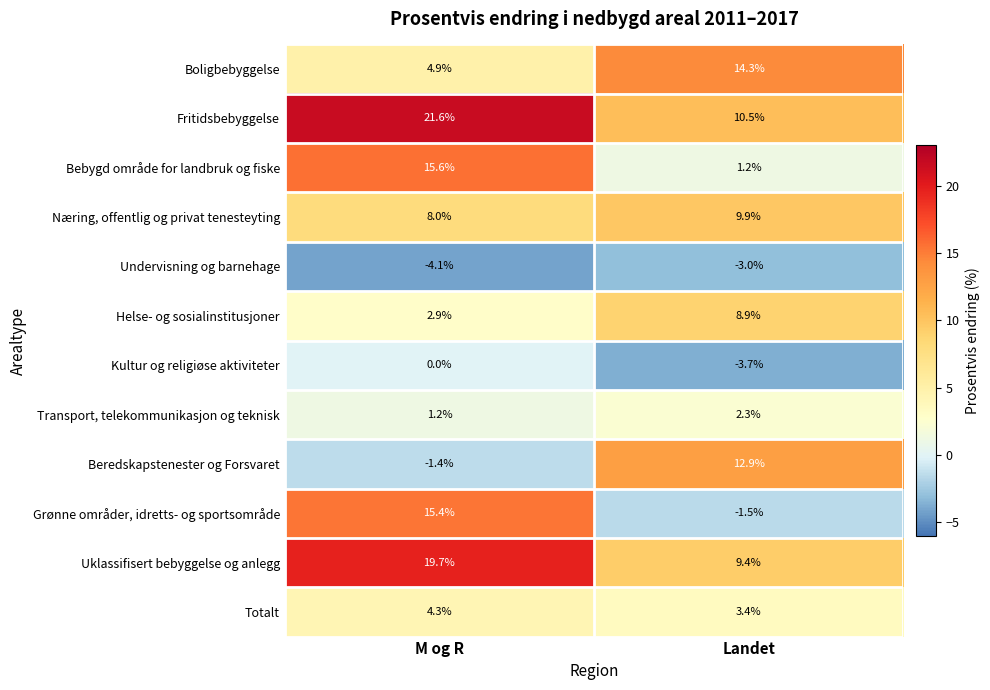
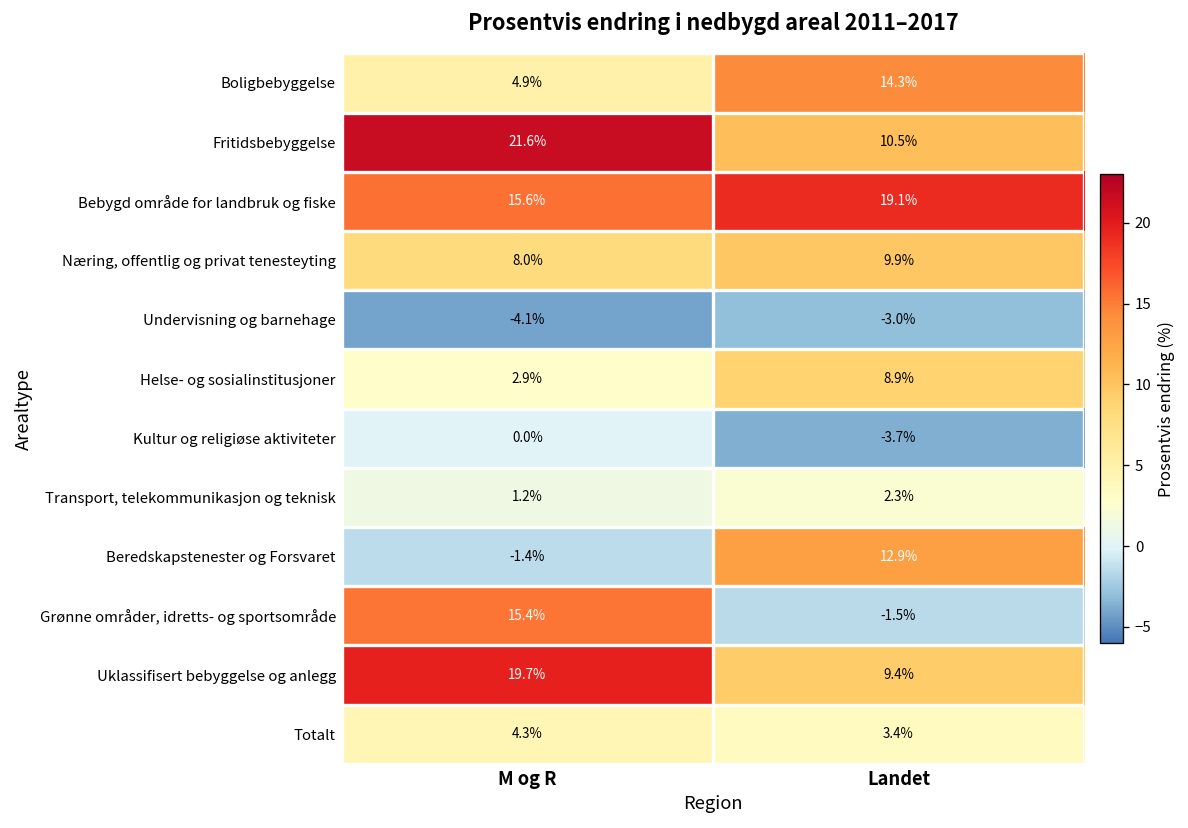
  {
    "Boligbebyggelse": {
      "M og R": "4.9%",
      "Landet": "14.3%"
    },
    "Fritidsbebyggelse": {
      "M og R": "21.6%",
      "Landet": "10.5%"
    },
    "Bebygd område for landbruk og fiske": {
      "M og R": "15.6%",
-     "Landet": "1.2%"
+     "Landet": "19.1%"
    },
    "Næring, offentlig og privat tenesteyting": {
      "M og R": "8.0%",
      "Landet": "9.9%"
    },
    "Undervisning og barnehage": {
      "M og R": "-4.1%",
      "Landet": "-3.0%"
    },
    "Helse- og sosialinstitusjoner": {
      "M og R": "2.9%",
      "Landet": "8.9%"
    },
    "Kultur og religiøse aktiviteter": {
      "M og R": "0.0%",
      "Landet": "-3.7%"
    },
    "Transport, telekommunikasjon og teknisk": {
      "M og R": "1.2%",
      "Landet": "2.3%"
    },
    "Beredskapstenester og Forsvaret": {
      "M og R": "-1.4%",
      "Landet": "12.9%"
    },
    "Grønne områder, idretts- og sportsområde": {
      "M og R": "15.4%",
      "Landet": "-1.5%"
    },
    "Uklassifisert bebyggelse og anlegg": {
      "M og R": "19.7%",
      "Landet": "9.4%"
    },
    "Totalt": {
      "M og R": "4.3%",
      "Landet": "3.4%"
    }
  }
